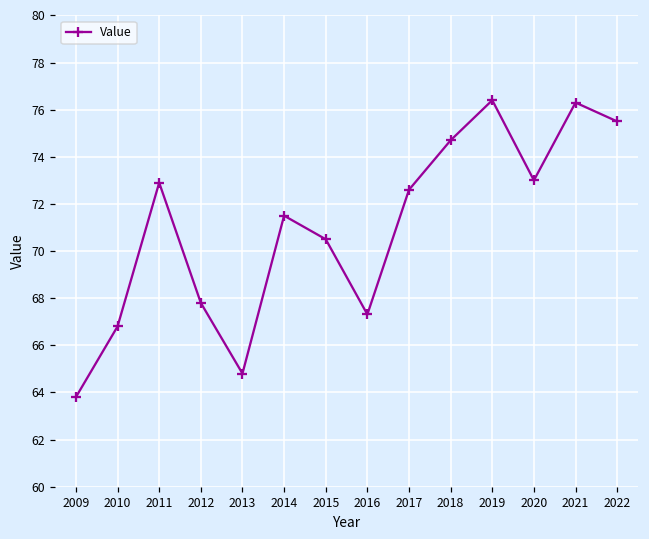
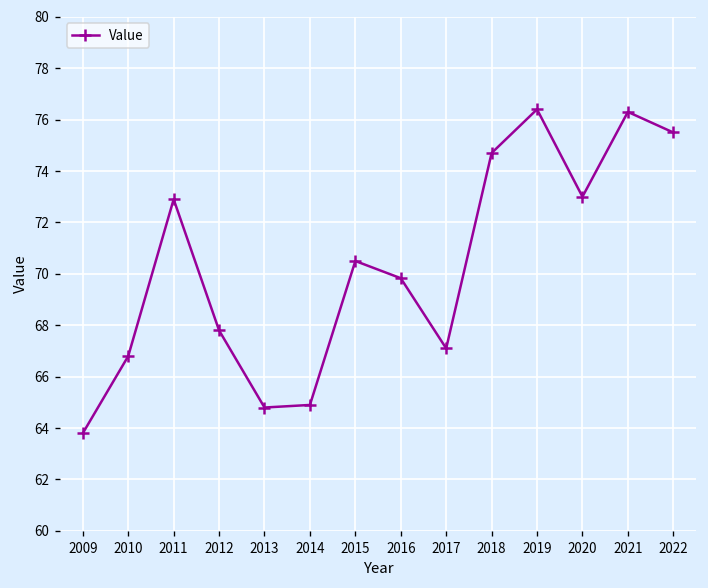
  {
    "2009": 63.8,
    "2010": 66.8,
    "2011": 72.9,
    "2012": 67.8,
    "2013": 64.8,
-   "2014": 71.5,
+   "2014": 64.9,
    "2015": 70.5,
-   "2016": 67.3,
-   "2017": 72.6,
+   "2016": 69.8,
+   "2017": 67.1,
    "2018": 74.7,
    "2019": 76.4,
    "2020": 73.0,
    "2021": 76.3,
    "2022": 75.5
  }
